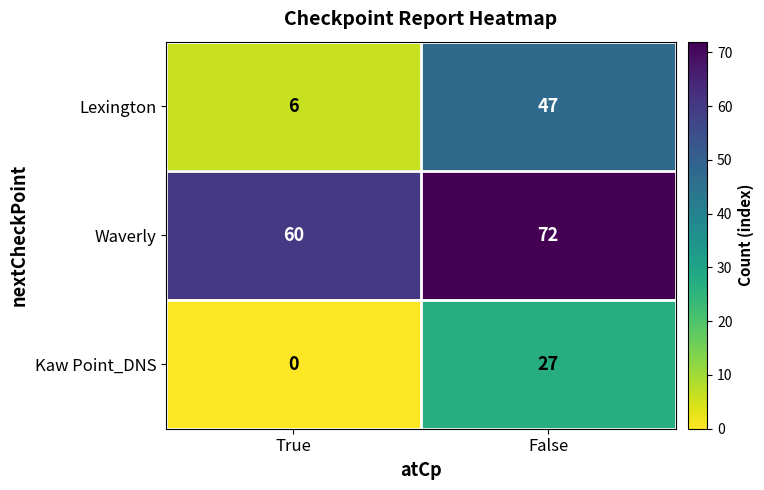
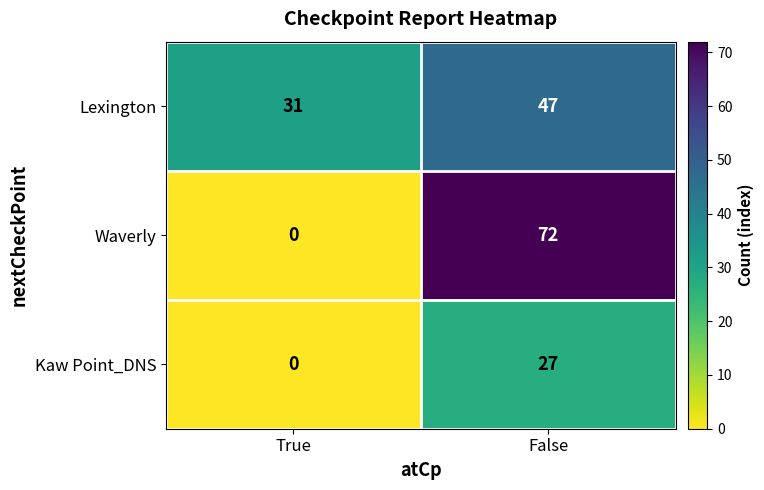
  {
    "Lexington": {
-     "True": 6,
+     "True": 31,
      "False": 47
    },
    "Waverly": {
-     "True": 60,
+     "True": 0,
      "False": 72
    },
    "Kaw Point_DNS": {
      "True": 0,
      "False": 27
    }
  }
